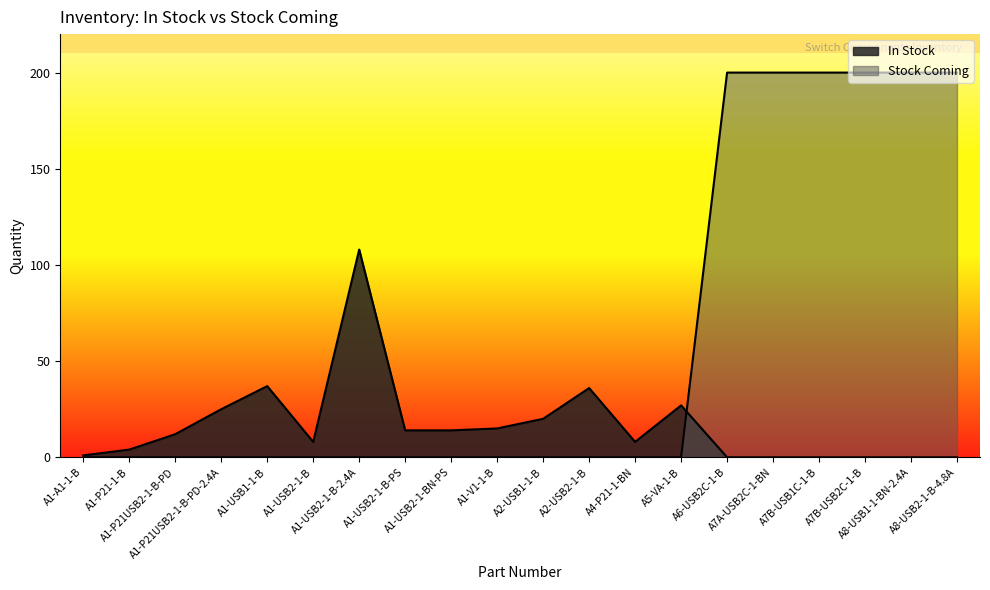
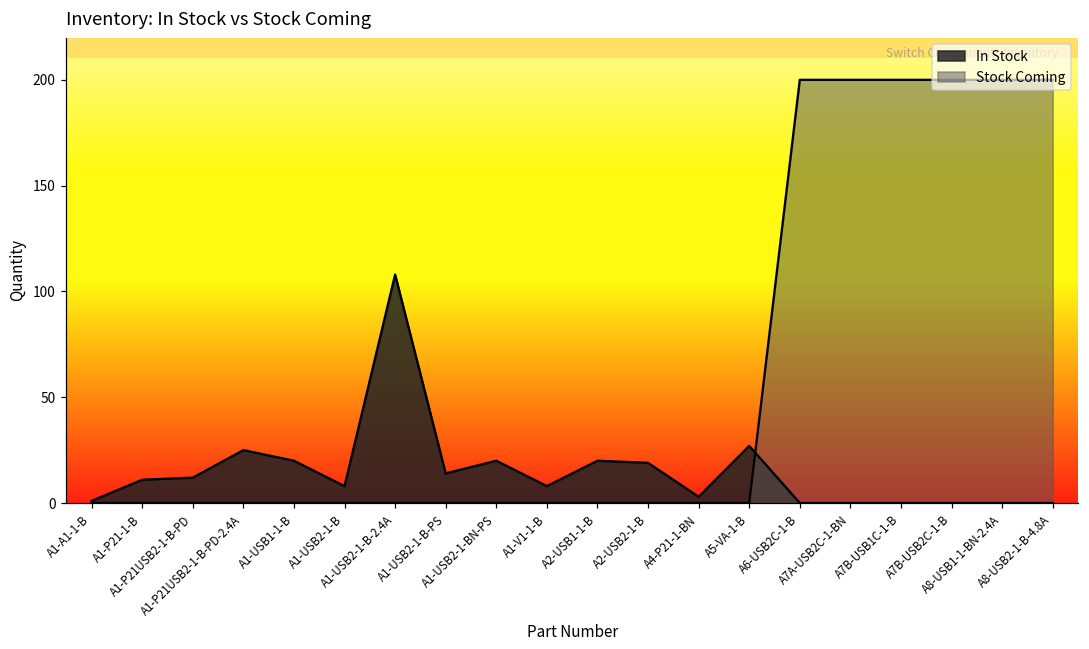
  {
    "In Stock": {
-     "A1-P21-1-B": 4,
+     "A1-P21-1-B": 11,
      "A1-P21USB2-1-B-PD": 12,
      "A1-P21USB2-1-B-PD-2.4A": 25,
-     "A1-USB1-1-B": 37,
+     "A1-USB1-1-B": 20,
      "A1-USB2-1-B": 8,
      "A1-USB2-1-B-2.4A": 108,
      "A1-USB2-1-B-PS": 14,
-     "A1-USB2-1-BN-PS": 14,
-     "A1-V1-1-B": 15,
+     "A1-USB2-1-BN-PS": 20,
+     "A1-V1-1-B": 8,
      "A2-USB1-1-B": 20,
-     "A2-USB2-1-B": 36,
-     "A4-P21-1-BN": 8,
+     "A2-USB2-1-B": 19,
+     "A4-P21-1-BN": 3,
      "A5-VA-1-B": 27,
      "A6-USB2C-1-B": 0,
      "A7A-USB2C-1-BN": 0,
      "A7B-USB1C-1-B": 0,
      "A7B-USB2C-1-B": 0,
      "A8-USB1-1-BN-2.4A": 0,
      "A8-USB2-1-B-4.8A": 0
    },
    "Stock Coming": {
      "A1-P21-1-B": 0,
      "A1-P21USB2-1-B-PD": 0,
      "A1-P21USB2-1-B-PD-2.4A": 0,
      "A1-USB1-1-B": 0,
      "A1-USB2-1-B": 0,
      "A1-USB2-1-B-2.4A": 0,
      "A1-USB2-1-B-PS": 0,
      "A1-USB2-1-BN-PS": 0,
      "A1-V1-1-B": 0,
      "A2-USB1-1-B": 0,
      "A2-USB2-1-B": 0,
      "A4-P21-1-BN": 0,
      "A5-VA-1-B": 0,
      "A6-USB2C-1-B": 200,
      "A7A-USB2C-1-BN": 200,
      "A7B-USB1C-1-B": 200
    }
  }
